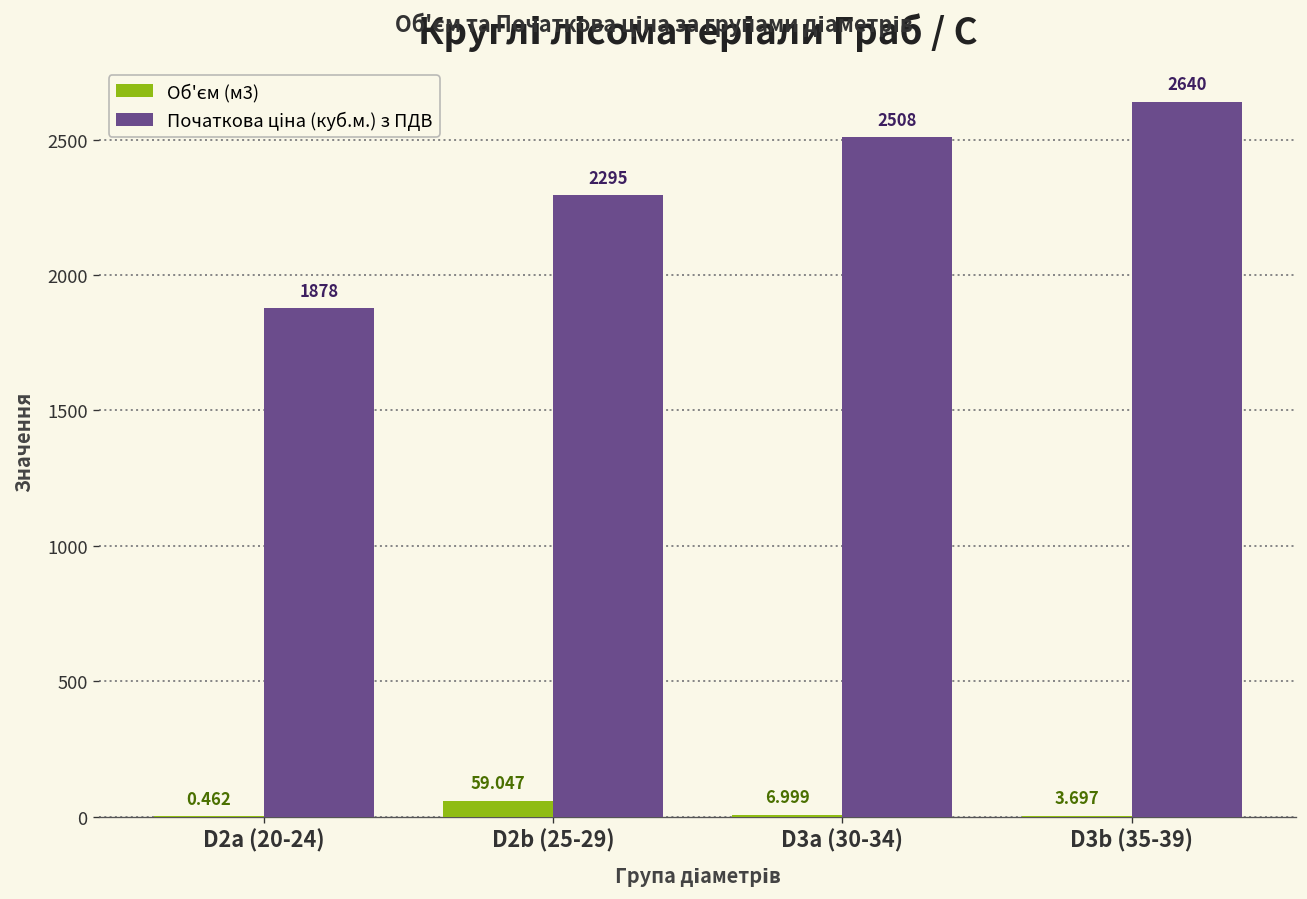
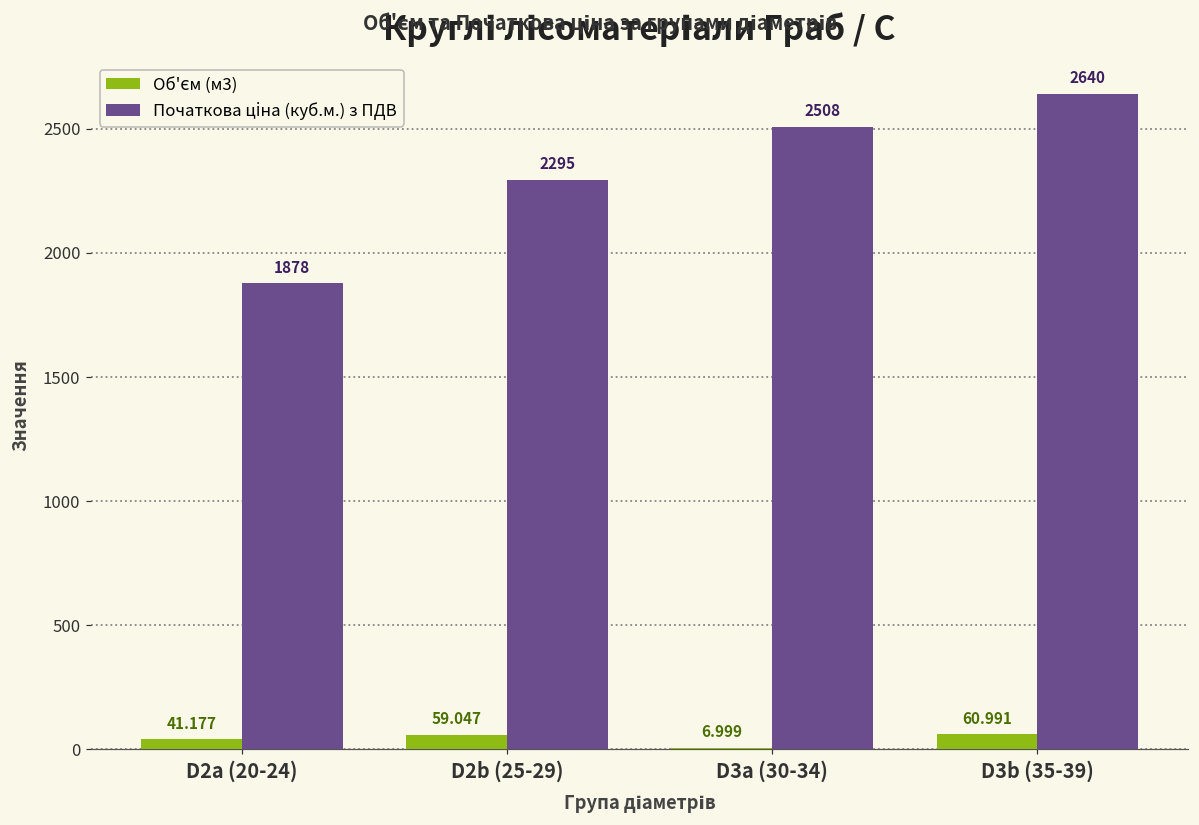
  {
    "Об'єм (м3)": {
-     "D2a (20-24)": 0.462,
+     "D2a (20-24)": 41.177,
      "D2b (25-29)": 59.047,
      "D3a (30-34)": 6.999,
-     "D3b (35-39)": 3.697
+     "D3b (35-39)": 60.991
    },
    "Початкова ціна (куб.м.) з ПДВ": {
      "D2a (20-24)": 1878,
      "D2b (25-29)": 2295,
      "D3a (30-34)": 2508,
      "D3b (35-39)": 2640
    }
  }
